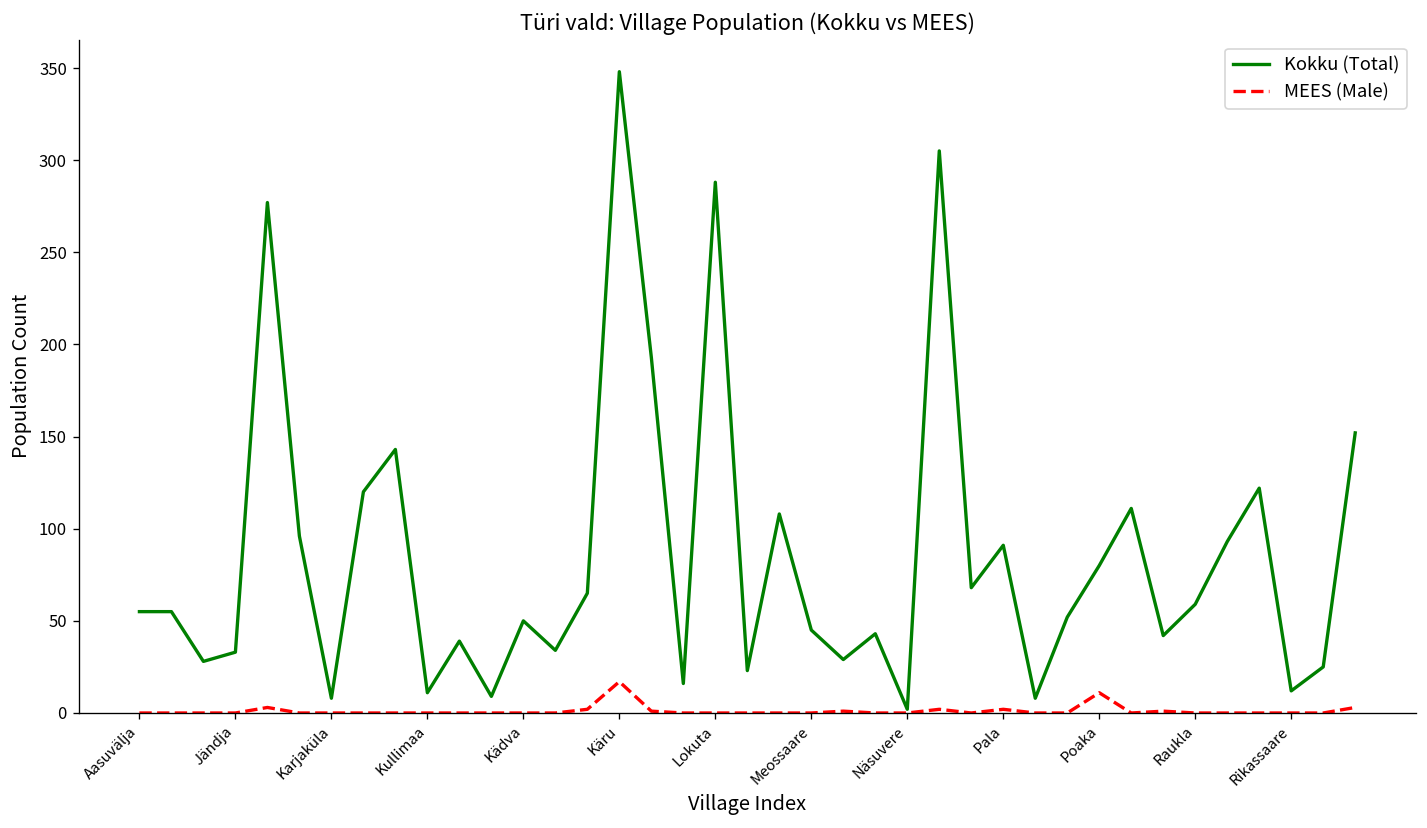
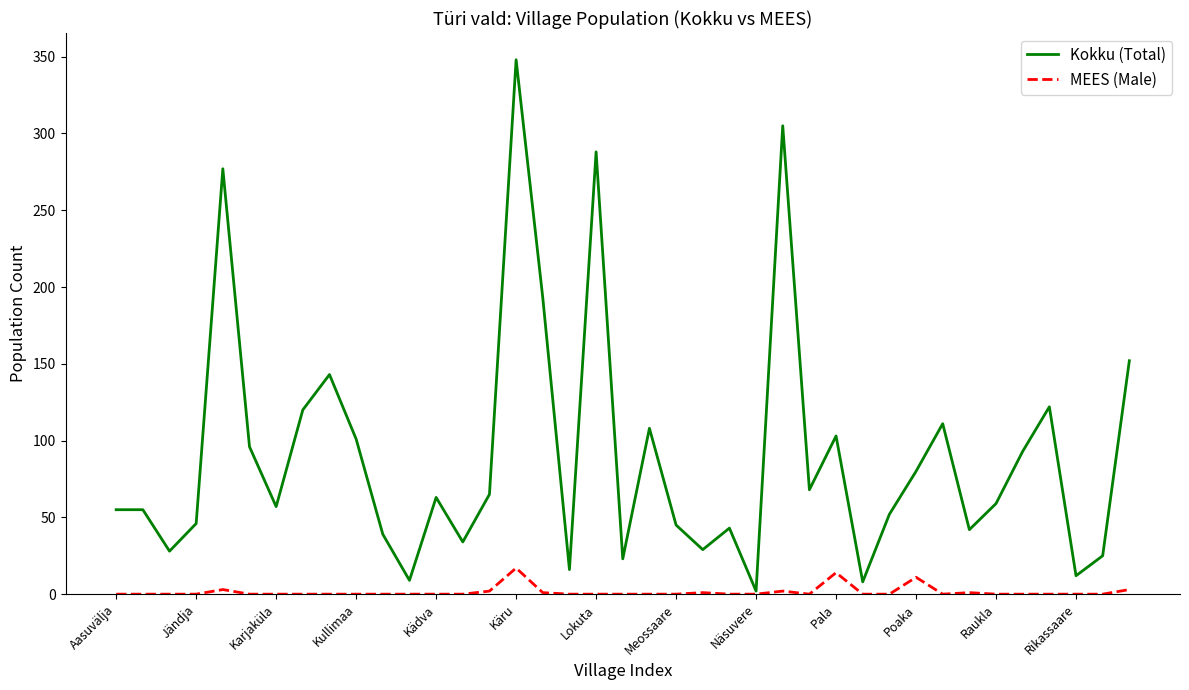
  {
    "Kokku (Total)": {
      "Aasuvälja": 55,
-     "Jändja": 33,
-     "Karjaküla": 8,
-     "Kullimaa": 11,
-     "Kädva": 50,
+     "Jändja": 46,
+     "Karjaküla": 57,
+     "Kullimaa": 101,
+     "Kädva": 63,
      "Käru": 348,
      "Lokuta": 288,
      "Meossaare": 45,
      "Näsuvere": 2,
-     "Pala": 91,
+     "Pala": 103,
      "Poaka": 80,
      "Raukla": 59,
      "Rikassaare": 12
    },
    "MEES (Male)": {
      "Aasuvälja": 0,
      "Jändja": 0,
      "Karjaküla": 0,
      "Kullimaa": 0,
      "Kädva": 0,
      "Käru": 17,
      "Lokuta": 0,
      "Meossaare": 0,
      "Näsuvere": 0,
-     "Pala": 2,
+     "Pala": 14,
      "Poaka": 11,
      "Raukla": 0,
      "Rikassaare": 0
    }
  }
